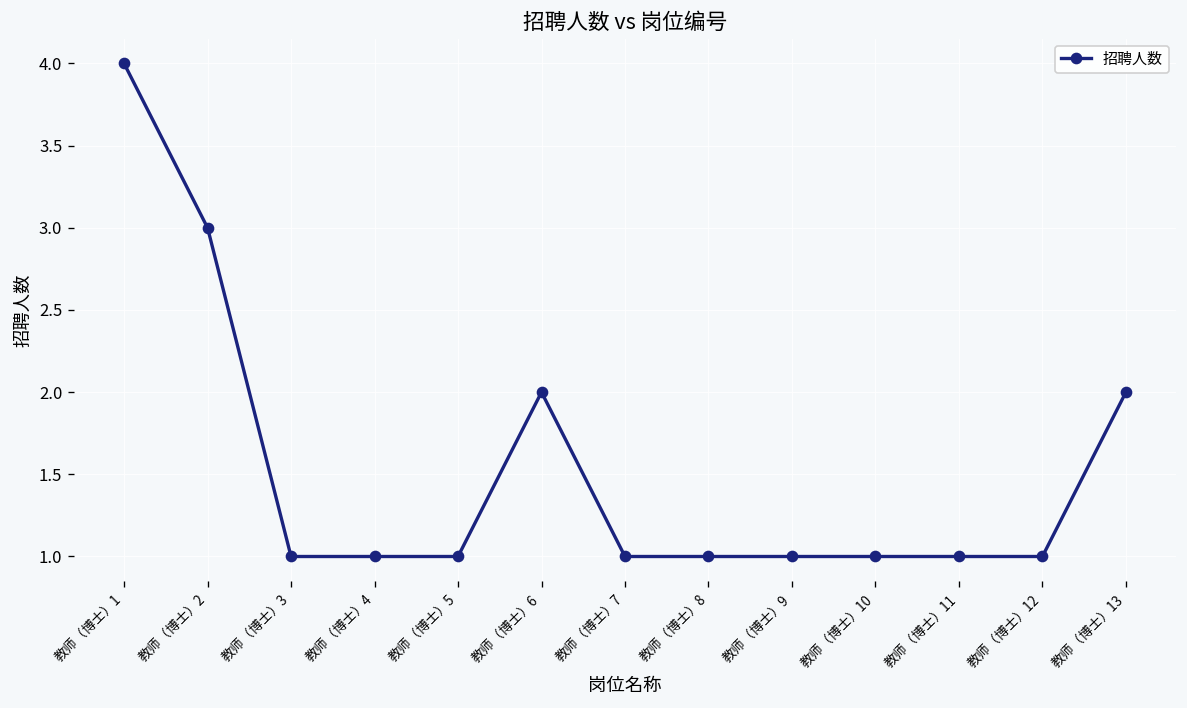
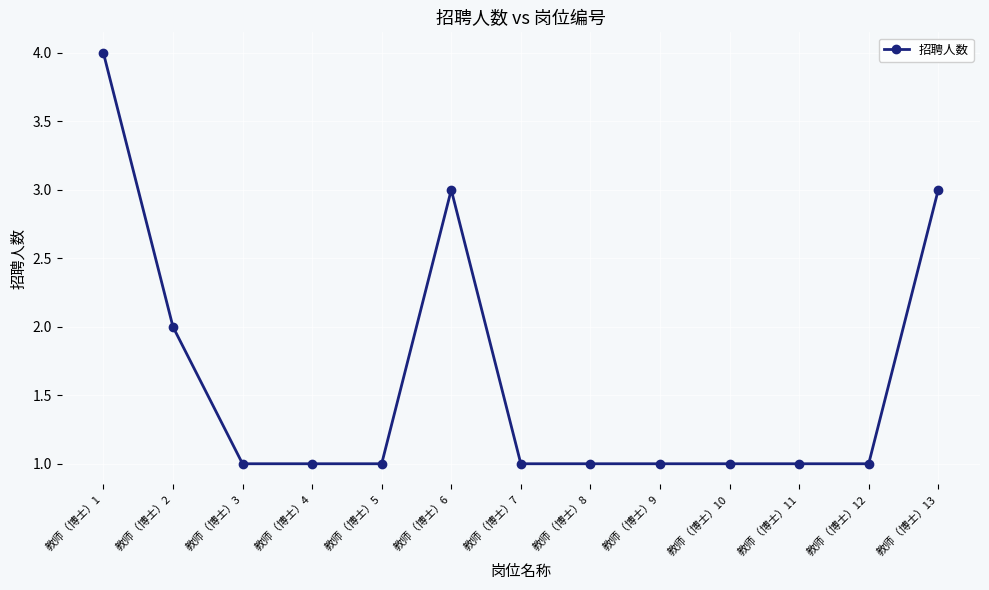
  {
    "教师（博士）1": 4,
-   "教师（博士）2": 3,
+   "教师（博士）2": 2,
    "教师（博士）3": 1,
    "教师（博士）4": 1,
    "教师（博士）5": 1,
-   "教师（博士）6": 2,
+   "教师（博士）6": 3,
    "教师（博士）7": 1,
    "教师（博士）8": 1,
    "教师（博士）9": 1,
    "教师（博士）10": 1,
    "教师（博士）11": 1,
    "教师（博士）12": 1,
-   "教师（博士）13": 2
+   "教师（博士）13": 3
  }
